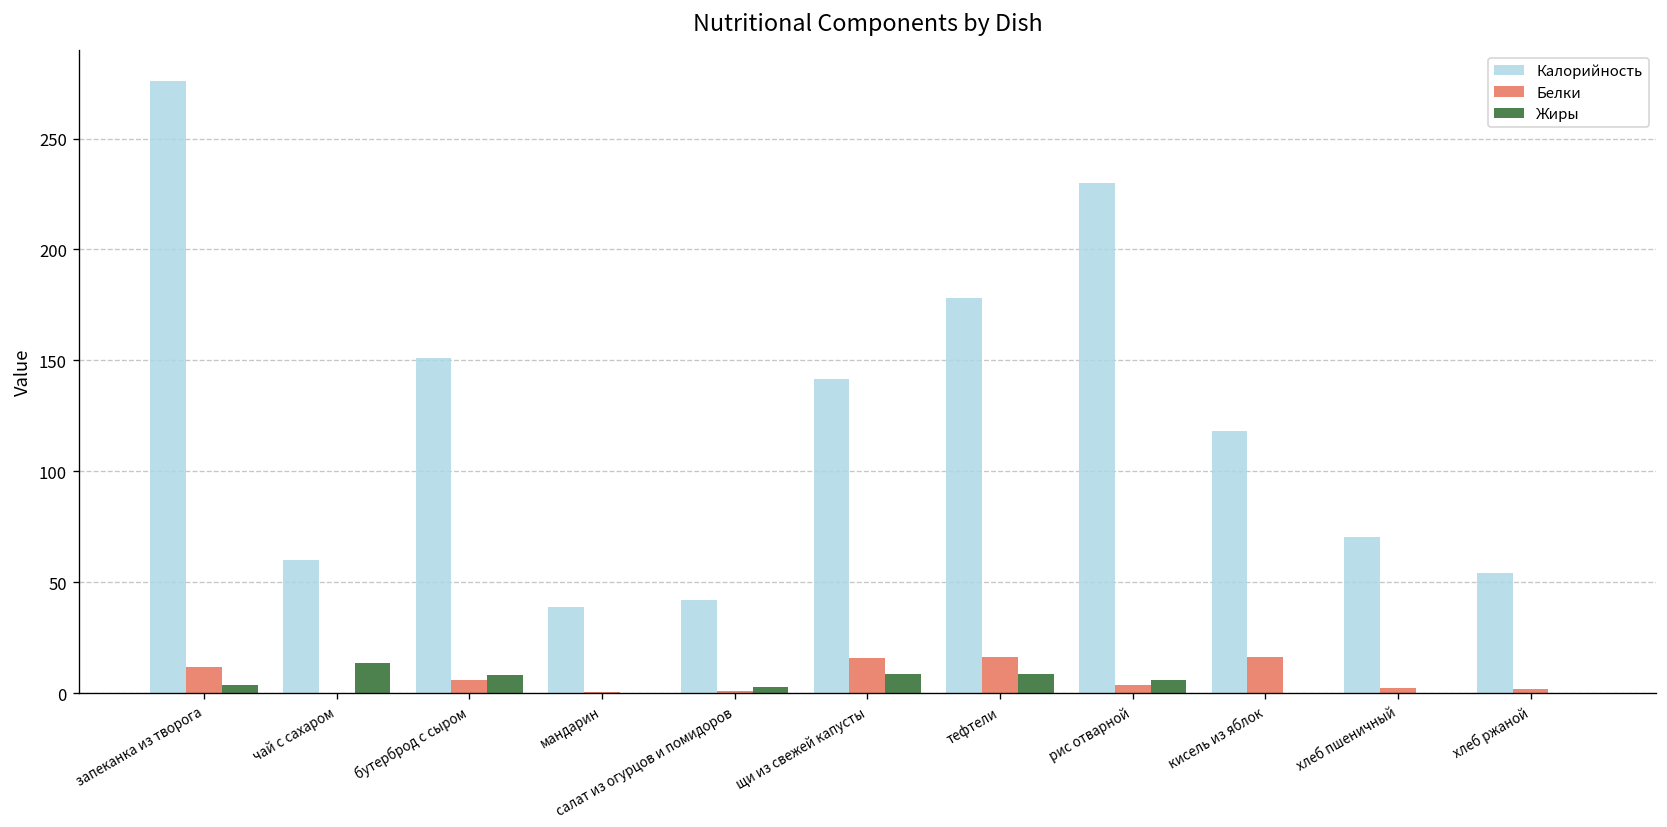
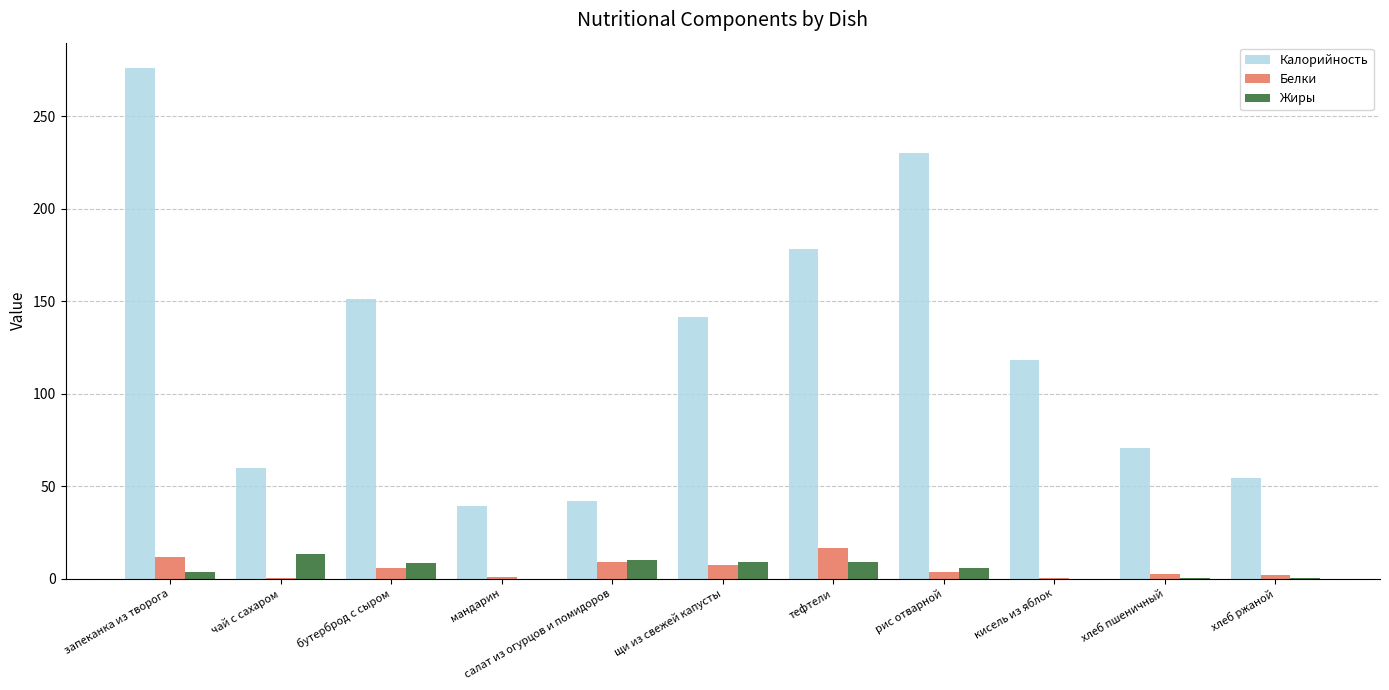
  {
    "Калорийность": {
      "запеканка из творога": 276,
      "чай с сахаром": 60,
      "бутерброд с сыром": 151,
      "мандарин": 39,
      "салат из огурцов и помидоров": 42,
      "щи из свежей капусты": 142,
      "тефтели": 178,
      "рис отварной": 230,
      "кисель из яблок": 118,
      "хлеб пшеничный": 71,
      "хлеб ржаной": 54
    },
    "Белки": {
      "запеканка из творога": 12,
      "бутерброд с сыром": 6,
-     "салат из огурцов и помидоров": 1,
-     "щи из свежей капусты": 16,
+     "салат из огурцов и помидоров": 9,
+     "щи из свежей капусты": 7,
      "тефтели": 16,
      "рис отварной": 4,
-     "кисель из яблок": 17,
+     "кисель из яблок": 0,
      "хлеб пшеничный": 2,
      "хлеб ржаной": 2
    },
    "Жиры": {
      "запеканка из творога": 4,
      "чай с сахаром": 14,
      "бутерброд с сыром": 8,
      "мандарин": 0,
-     "салат из огурцов и помидоров": 3,
+     "салат из огурцов и помидоров": 10,
      "щи из свежей капусты": 9,
      "тефтели": 9,
      "рис отварной": 6,
      "кисель из яблок": 0
    }
  }
